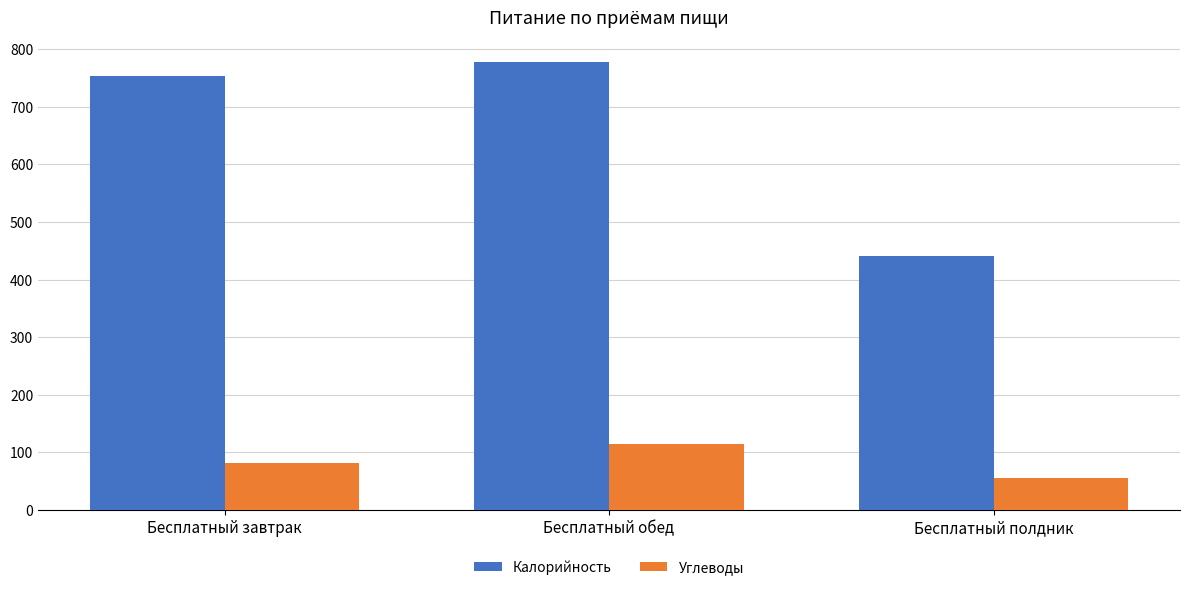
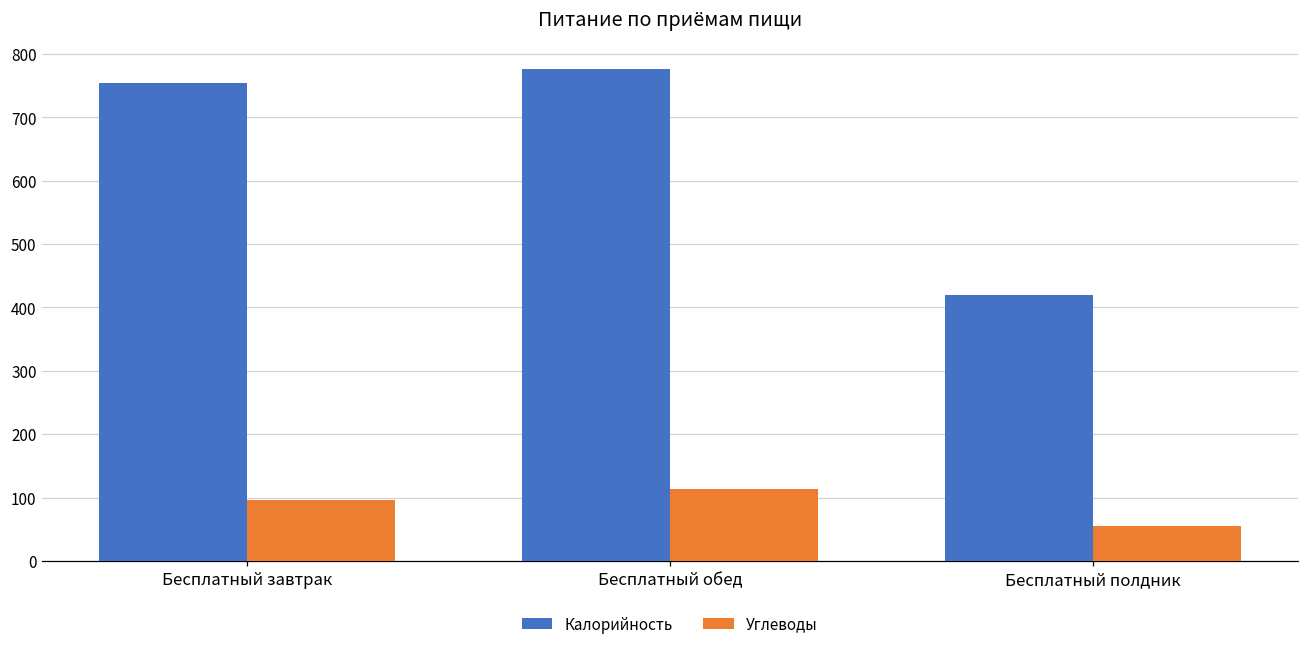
  {
    "Калорийность": {
      "Бесплатный завтрак": 750,
      "Бесплатный обед": 780,
-     "Бесплатный полдник": 440
+     "Бесплатный полдник": 420
    },
    "Углеводы": {
-     "Бесплатный завтрак": 80,
+     "Бесплатный завтрак": 100,
      "Бесплатный обед": 110,
      "Бесплатный полдник": 60
    }
  }
